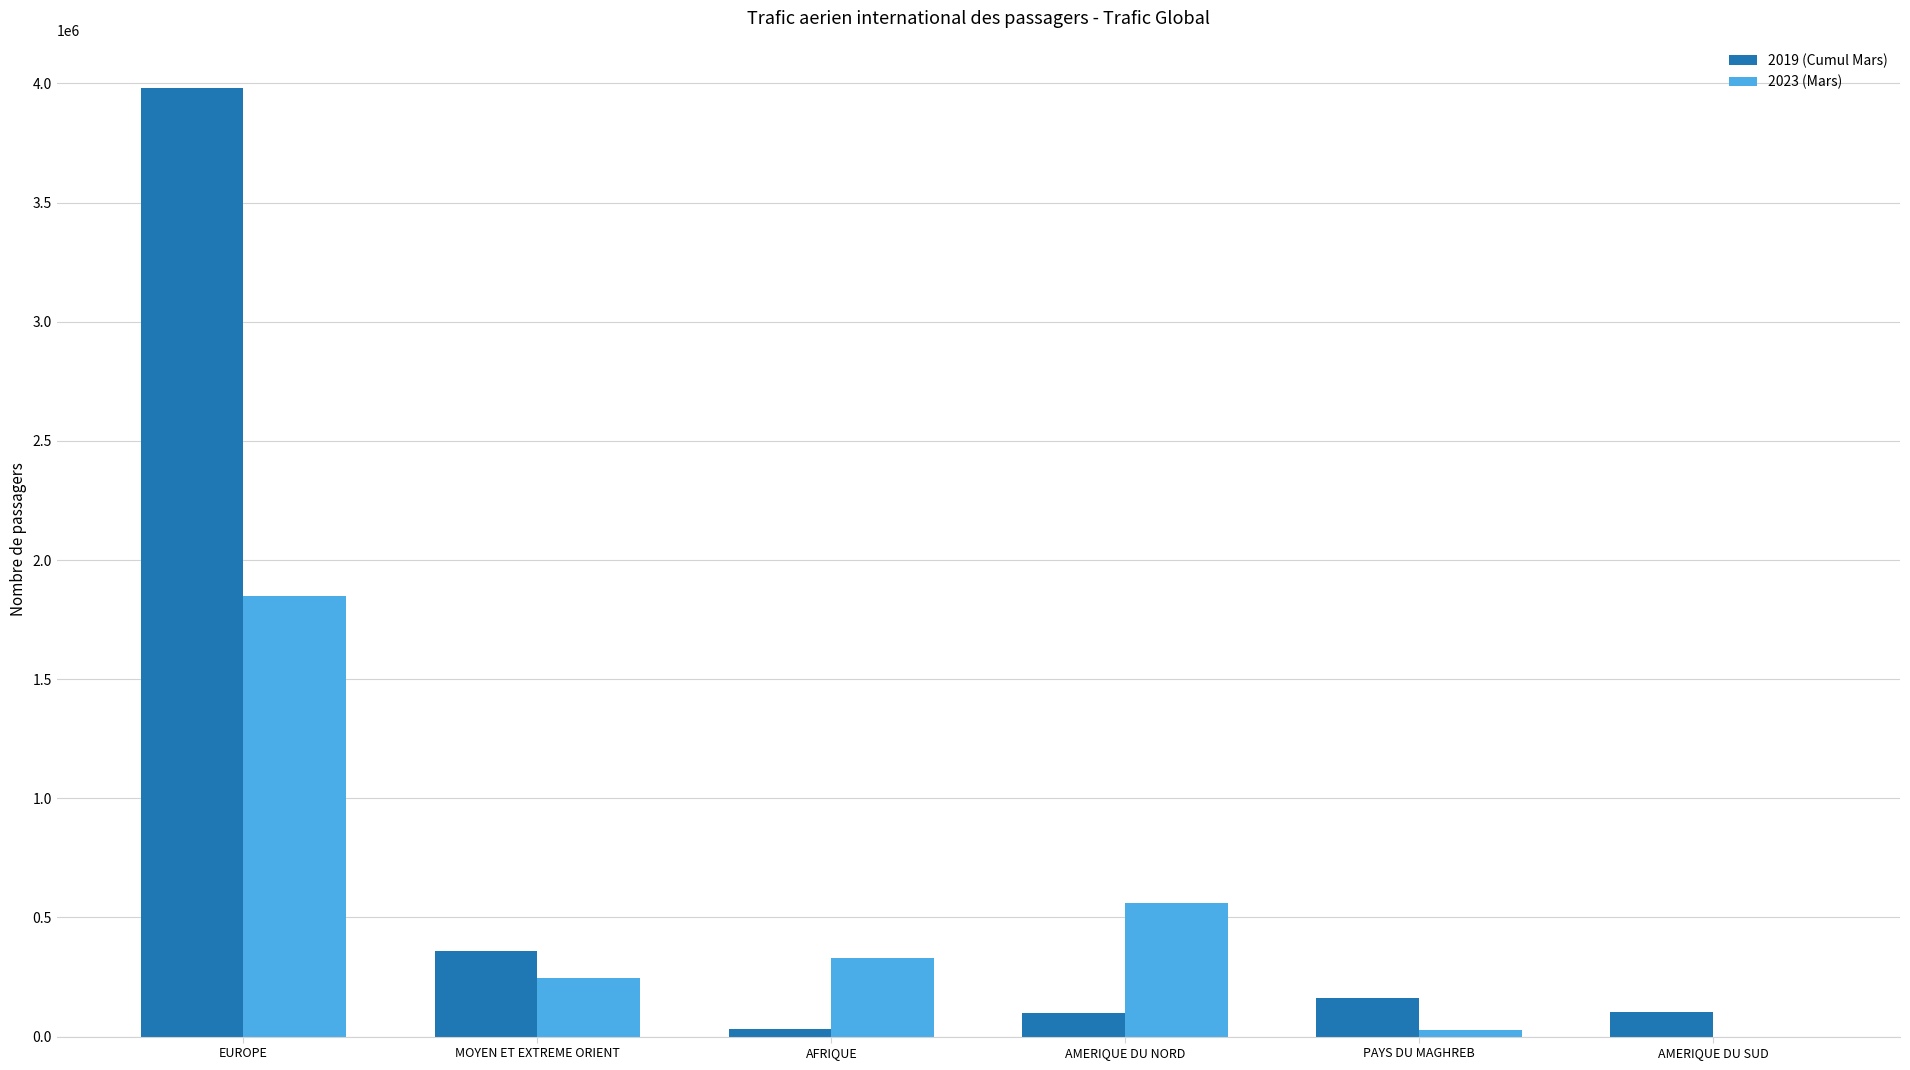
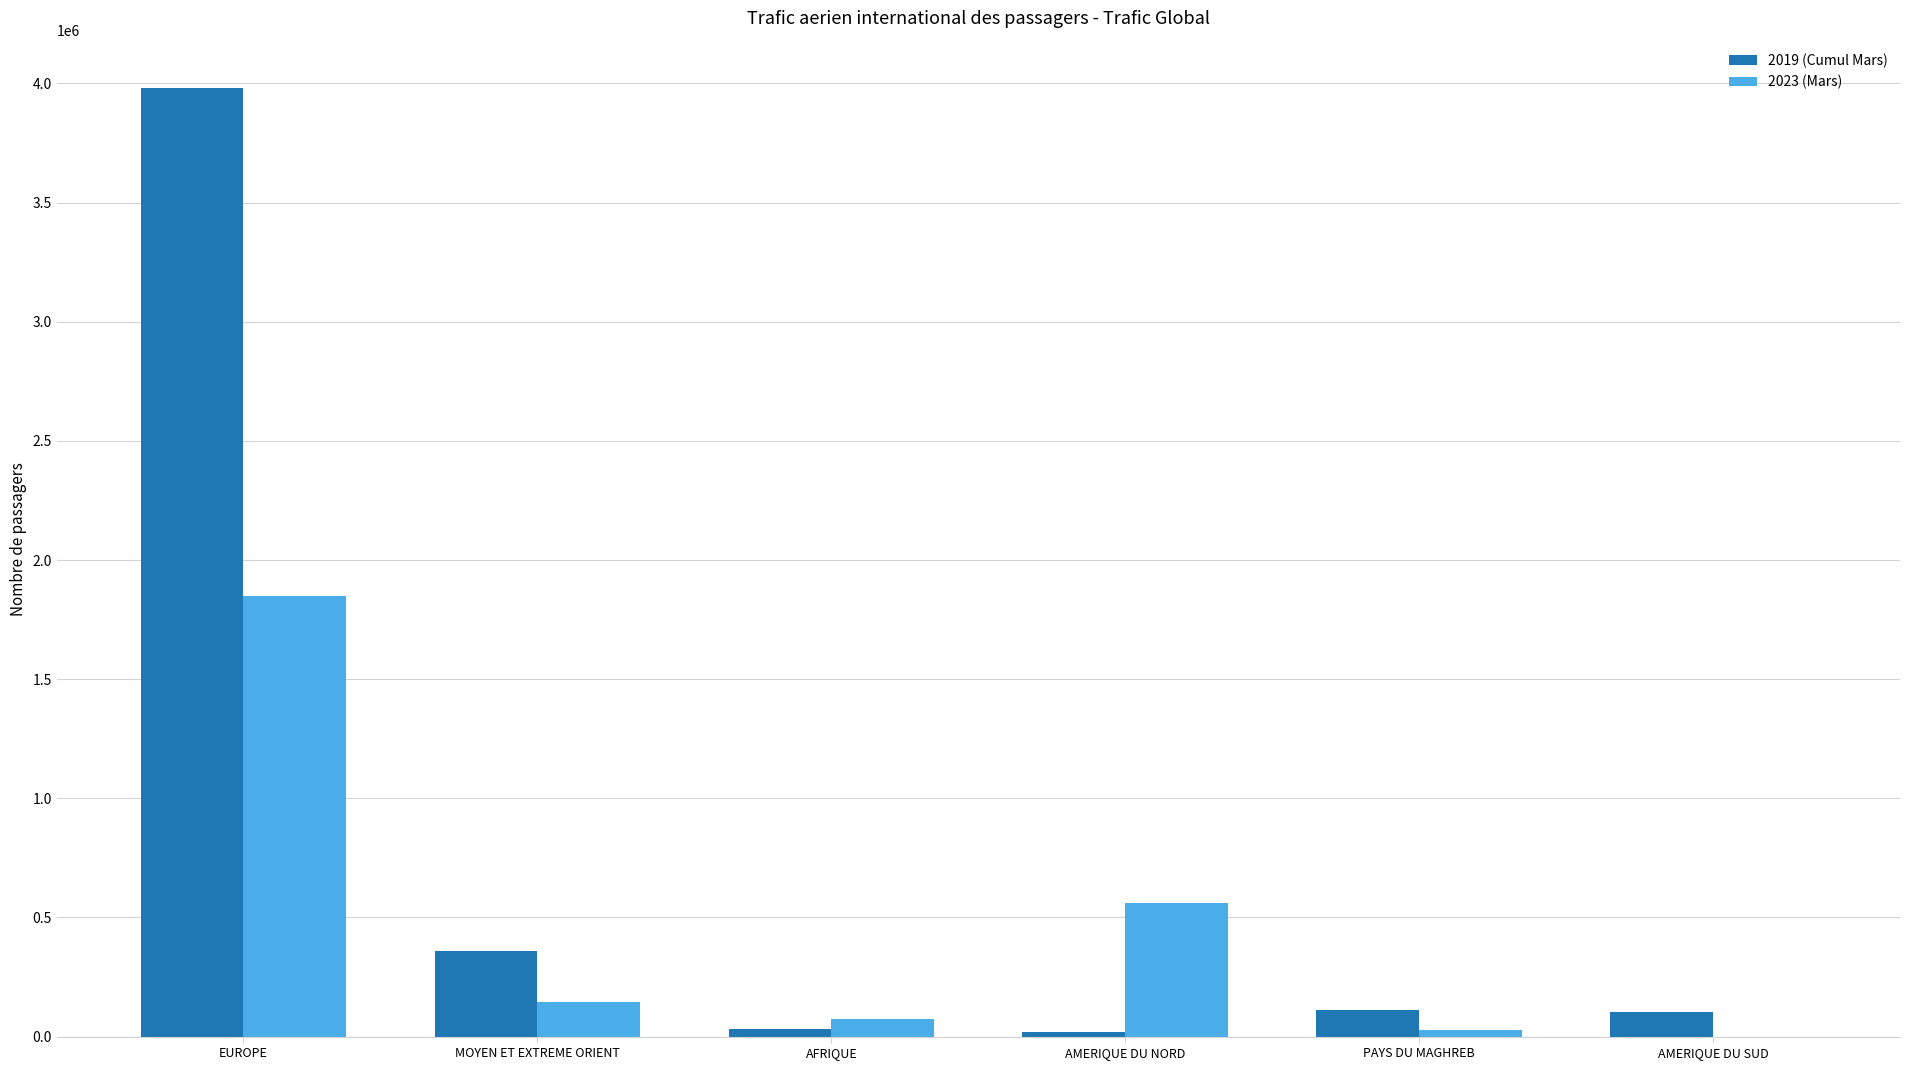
  {
    "2019 (Cumul Mars)": {
      "EUROPE": 3980000,
      "MOYEN ET EXTREME ORIENT": 360000,
      "AFRIQUE": 30000,
-     "AMERIQUE DU NORD": 100000,
-     "PAYS DU MAGHREB": 160000,
+     "AMERIQUE DU NORD": 20000,
+     "PAYS DU MAGHREB": 110000,
      "AMERIQUE DU SUD": 100000
    },
    "2023 (Mars)": {
      "EUROPE": 1850000,
-     "MOYEN ET EXTREME ORIENT": 240000,
-     "AFRIQUE": 330000,
+     "MOYEN ET EXTREME ORIENT": 150000,
+     "AFRIQUE": 80000,
      "AMERIQUE DU NORD": 560000,
      "PAYS DU MAGHREB": 30000
    }
  }
